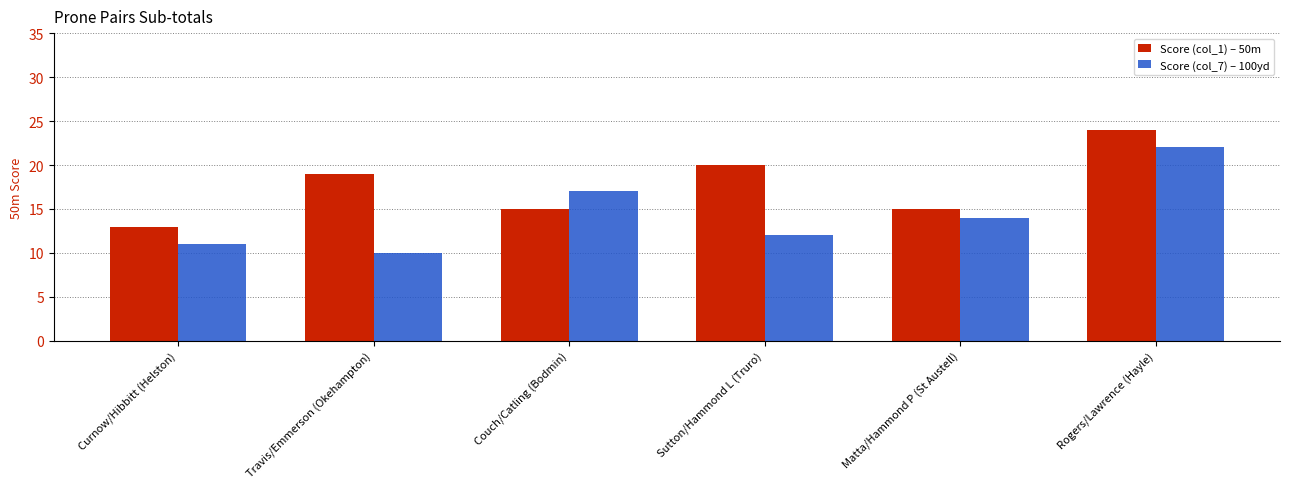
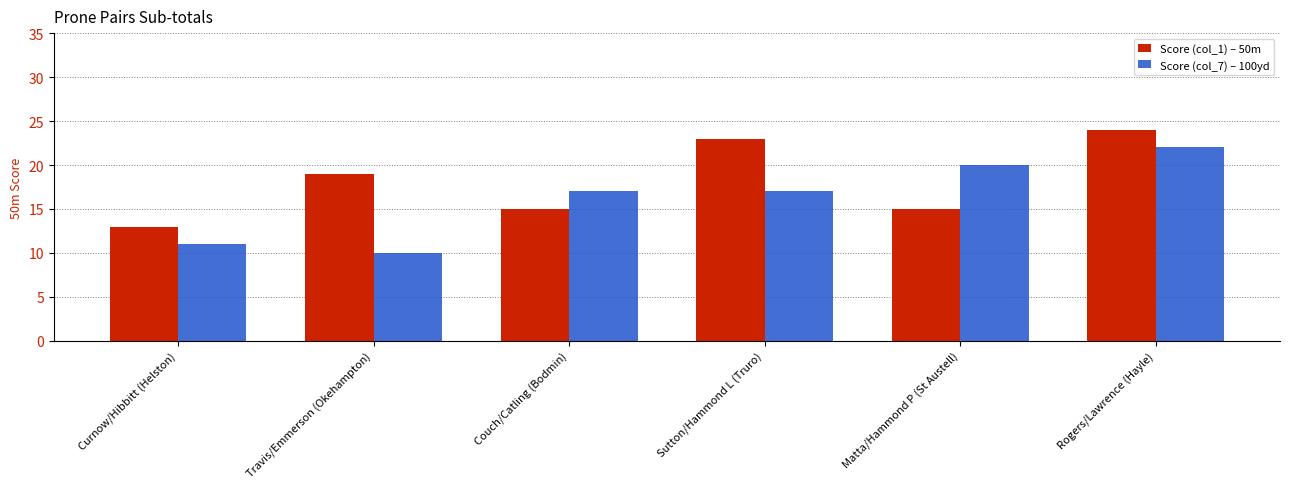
  {
    "Score (col_1) – 50m": {
      "Curnow/Hibbitt (Helston)": 13,
      "Travis/Emmerson (Okehampton)": 19,
      "Couch/Catling (Bodmin)": 15,
-     "Sutton/Hammond L (Truro)": 20,
+     "Sutton/Hammond L (Truro)": 23,
      "Matta/Hammond P (St Austell)": 15,
      "Rogers/Lawrence (Hayle)": 24
    },
    "Score (col_7) – 100yd": {
      "Curnow/Hibbitt (Helston)": 11,
      "Travis/Emmerson (Okehampton)": 10,
      "Couch/Catling (Bodmin)": 17,
-     "Sutton/Hammond L (Truro)": 12,
-     "Matta/Hammond P (St Austell)": 14,
+     "Sutton/Hammond L (Truro)": 17,
+     "Matta/Hammond P (St Austell)": 20,
      "Rogers/Lawrence (Hayle)": 22
    }
  }
